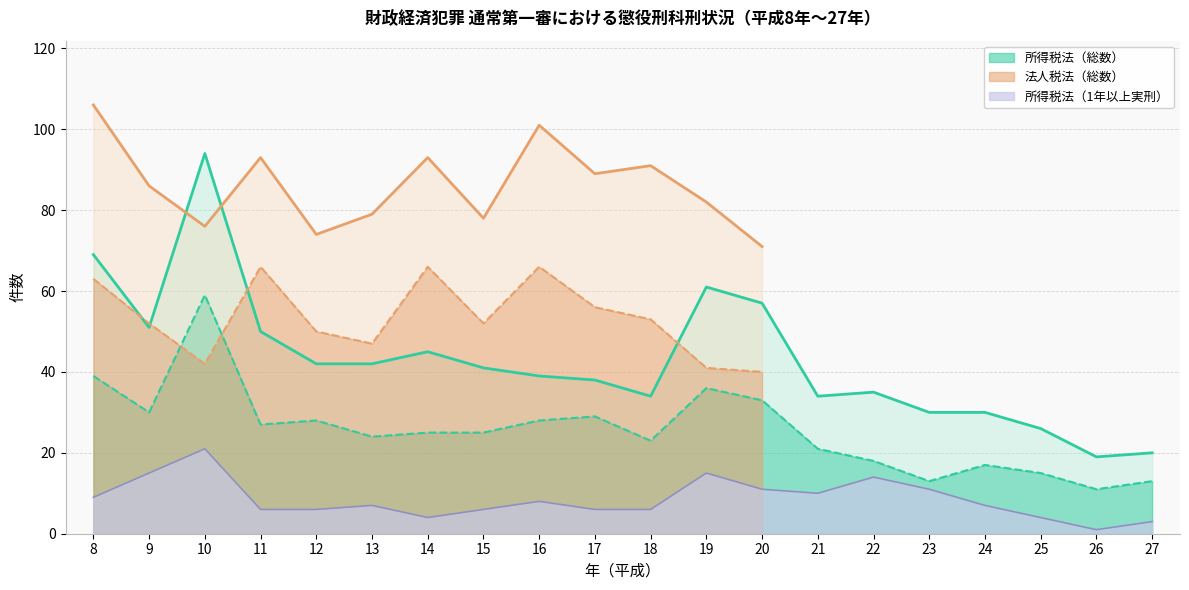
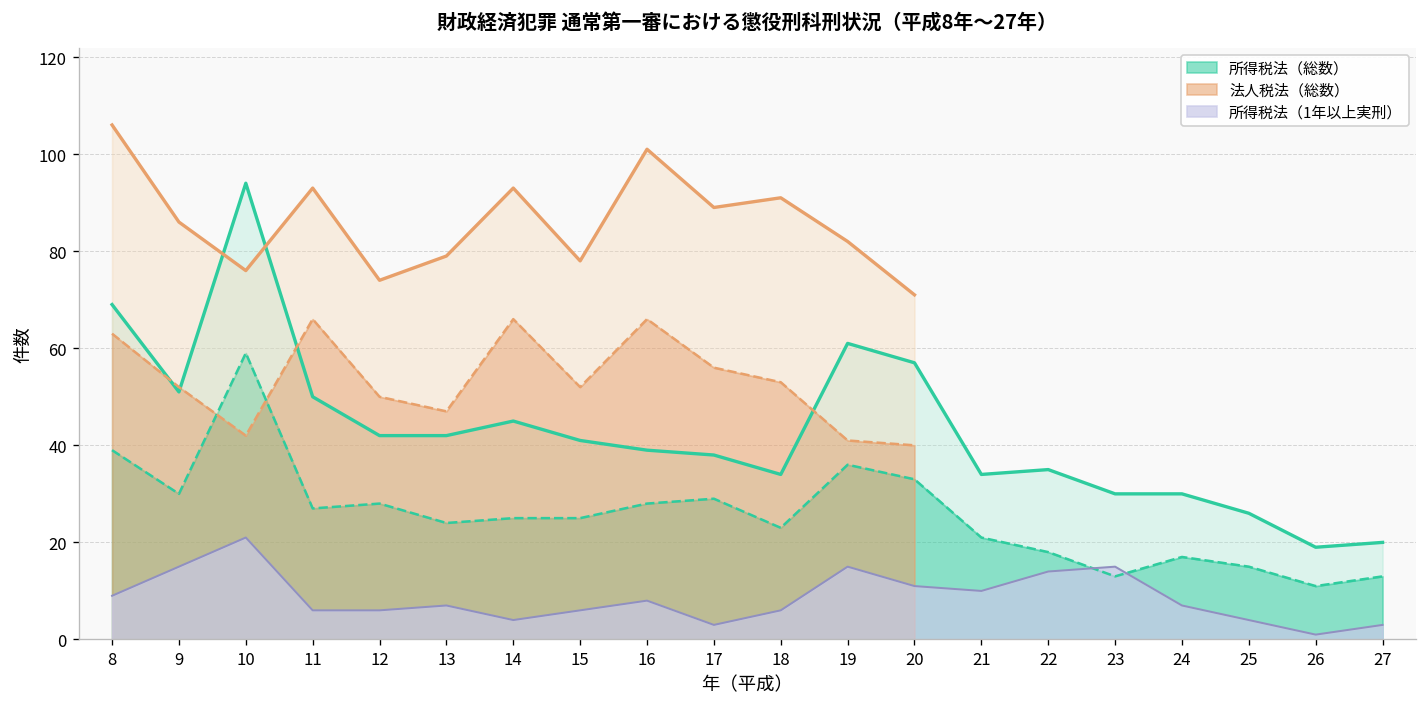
  {
    "所得税法（1年以上実刑）": {
      "8": 9,
      "9": 15,
      "10": 21,
      "11": 6,
      "12": 6,
      "13": 7,
      "14": 4,
      "15": 6,
      "16": 8,
-     "17": 6,
+     "17": 3,
      "18": 6,
      "19": 15,
      "20": 11,
      "21": 10,
      "22": 14,
-     "23": 11,
+     "23": 15,
      "24": 7,
      "25": 4,
      "26": 1,
      "27": 3
    }
  }
